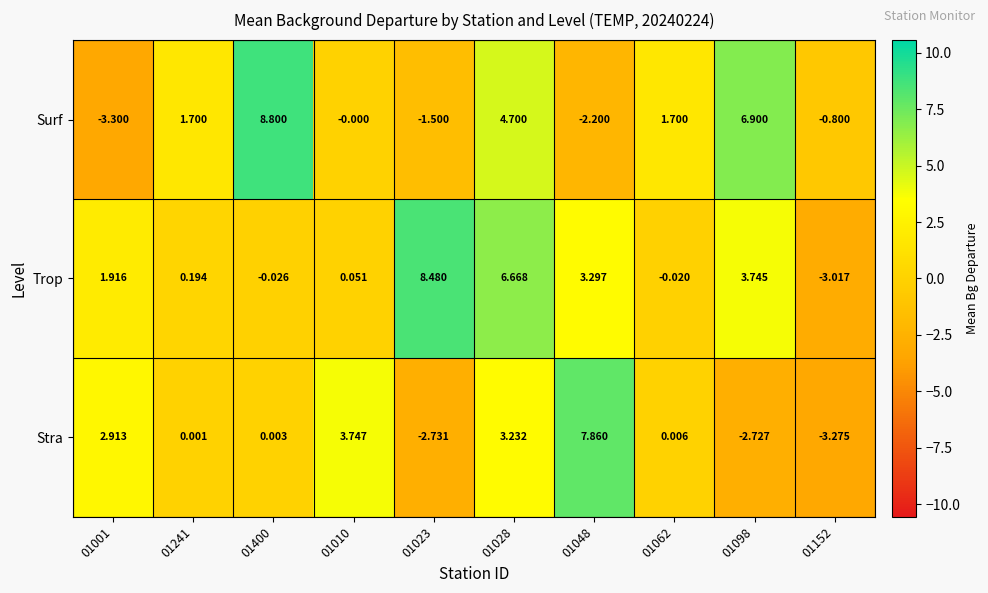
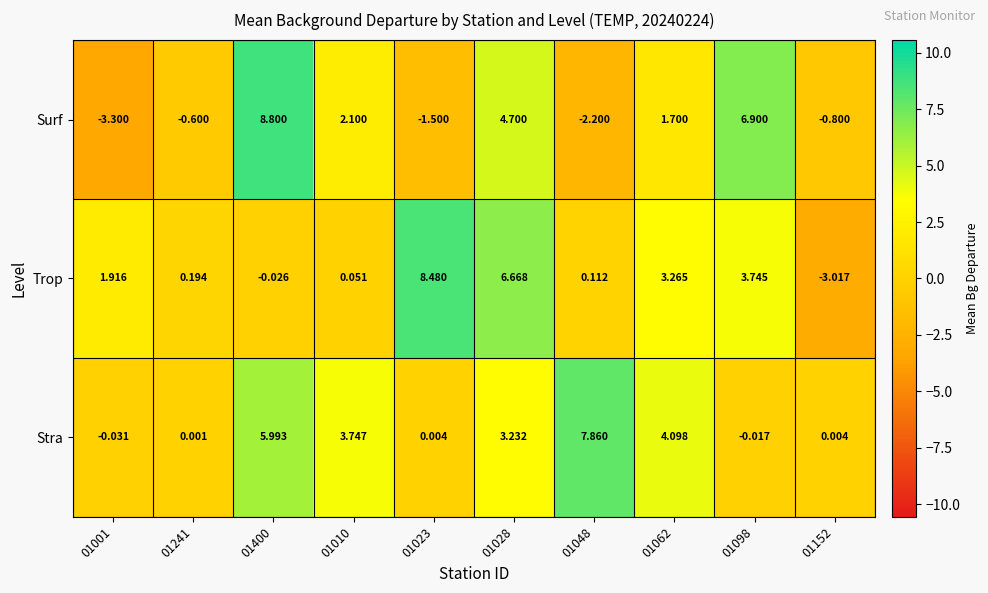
  {
    "Surf": {
      "01001": -3.300,
-     "01241": 1.700,
+     "01241": -0.600,
      "01400": 8.800,
-     "01010": -0.000,
+     "01010": 2.100,
      "01023": -1.500,
      "01028": 4.700,
      "01048": -2.200,
      "01062": 1.700,
      "01098": 6.900,
      "01152": -0.800
    },
    "Trop": {
      "01001": 1.916,
      "01241": 0.194,
      "01400": -0.026,
      "01010": 0.051,
      "01023": 8.480,
      "01028": 6.668,
-     "01048": 3.297,
-     "01062": -0.020,
+     "01048": 0.112,
+     "01062": 3.265,
      "01098": 3.745,
      "01152": -3.017
    },
    "Stra": {
-     "01001": 2.913,
+     "01001": -0.031,
      "01241": 0.001,
-     "01400": 0.003,
+     "01400": 5.993,
      "01010": 3.747,
-     "01023": -2.731,
+     "01023": 0.004,
      "01028": 3.232,
      "01048": 7.860,
-     "01062": 0.006,
-     "01098": -2.727,
-     "01152": -3.275
+     "01062": 4.098,
+     "01098": -0.017,
+     "01152": 0.004
    }
  }
